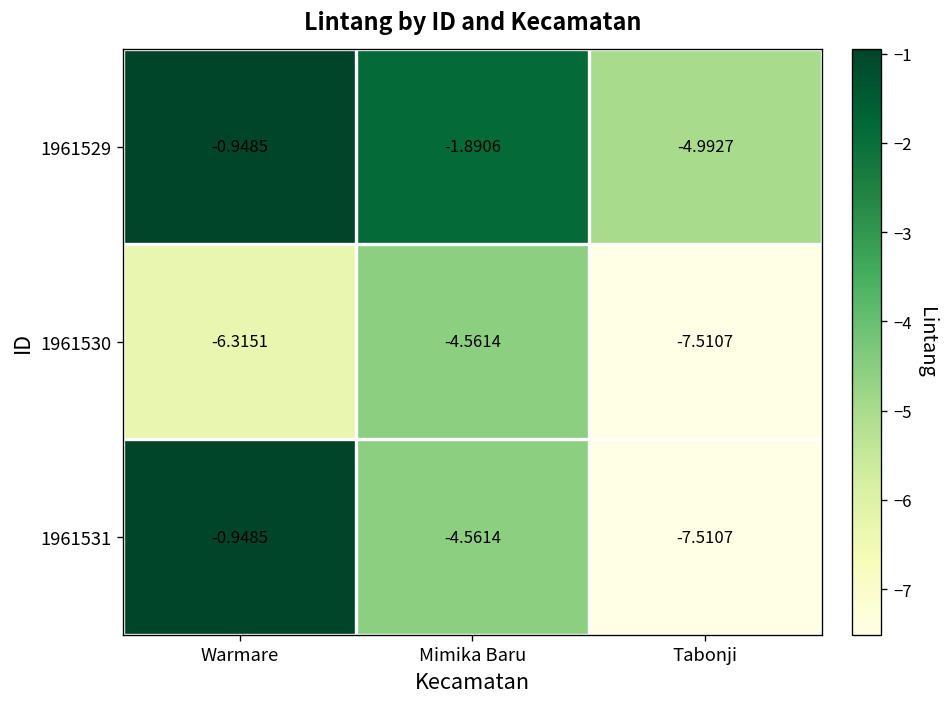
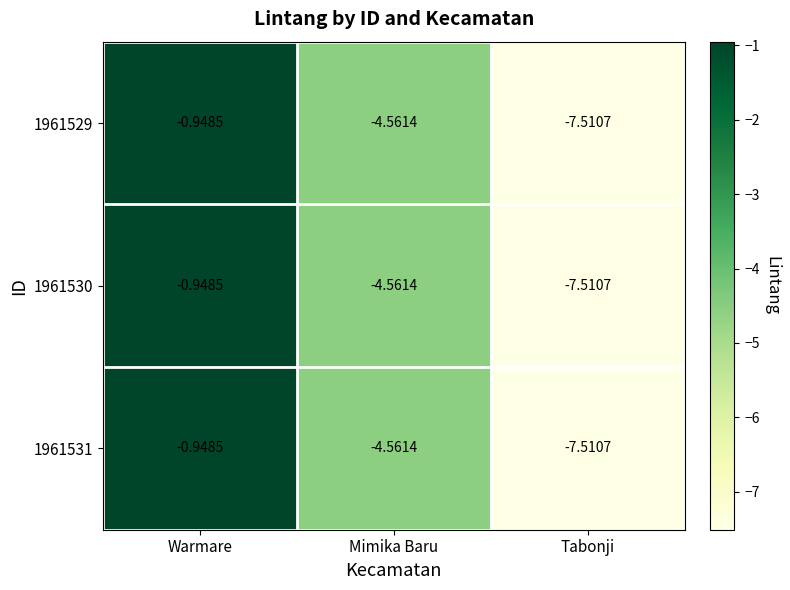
  {
    "1961529": {
      "Warmare": -0.9485,
-     "Mimika Baru": -1.8906,
-     "Tabonji": -4.9927
+     "Mimika Baru": -4.5614,
+     "Tabonji": -7.5107
    },
    "1961530": {
-     "Warmare": -6.3151,
+     "Warmare": -0.9485,
      "Mimika Baru": -4.5614,
      "Tabonji": -7.5107
    },
    "1961531": {
      "Warmare": -0.9485,
      "Mimika Baru": -4.5614,
      "Tabonji": -7.5107
    }
  }
